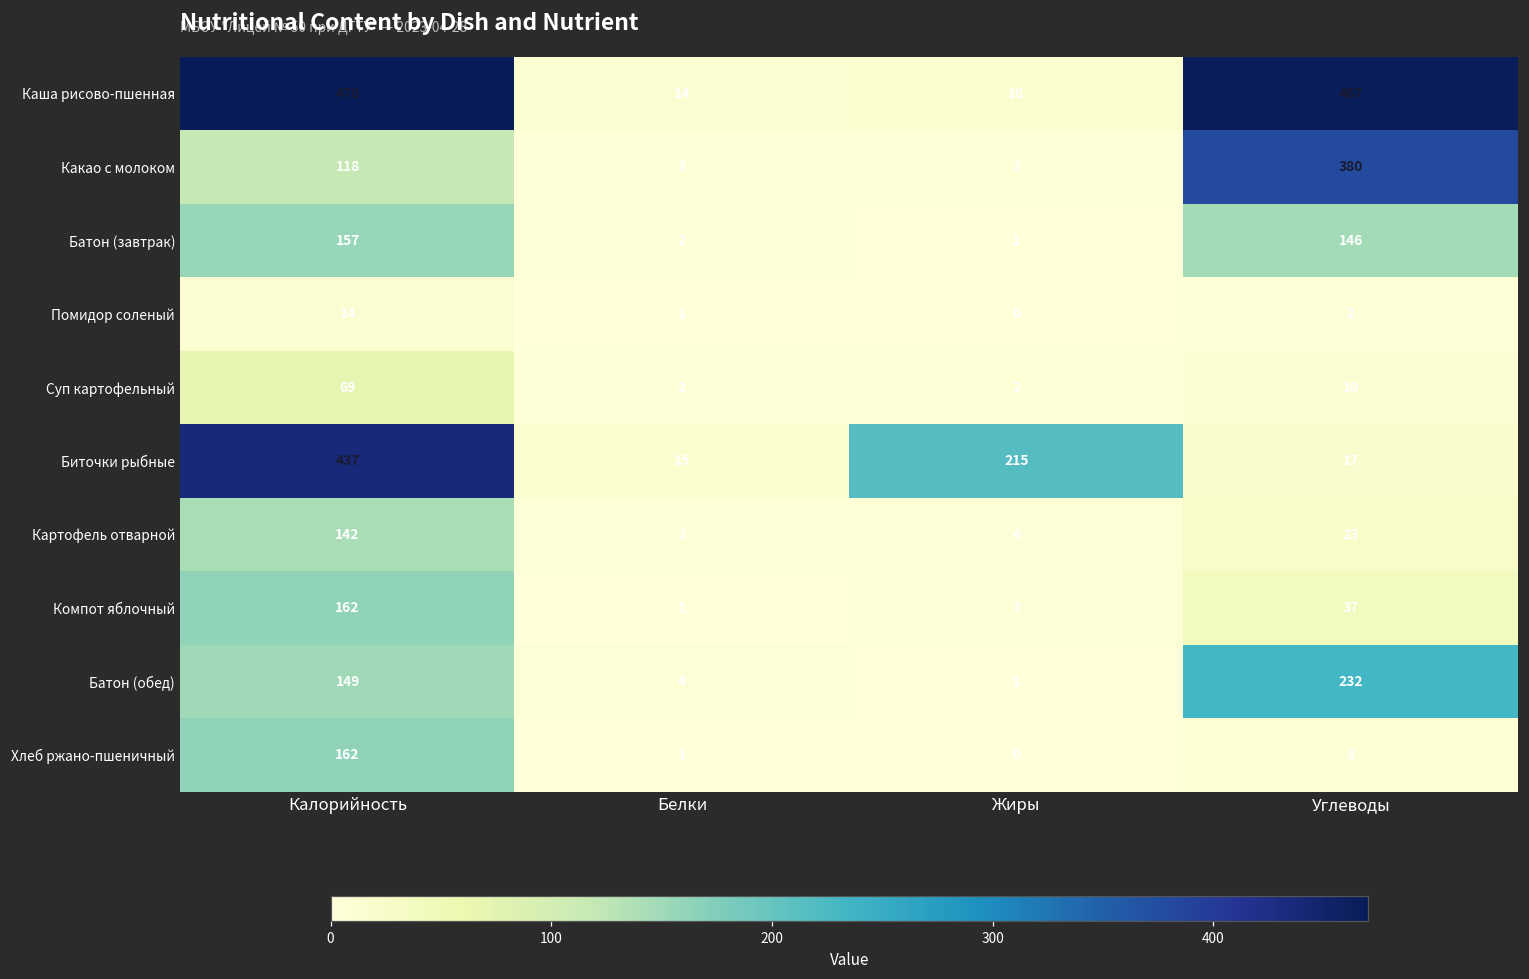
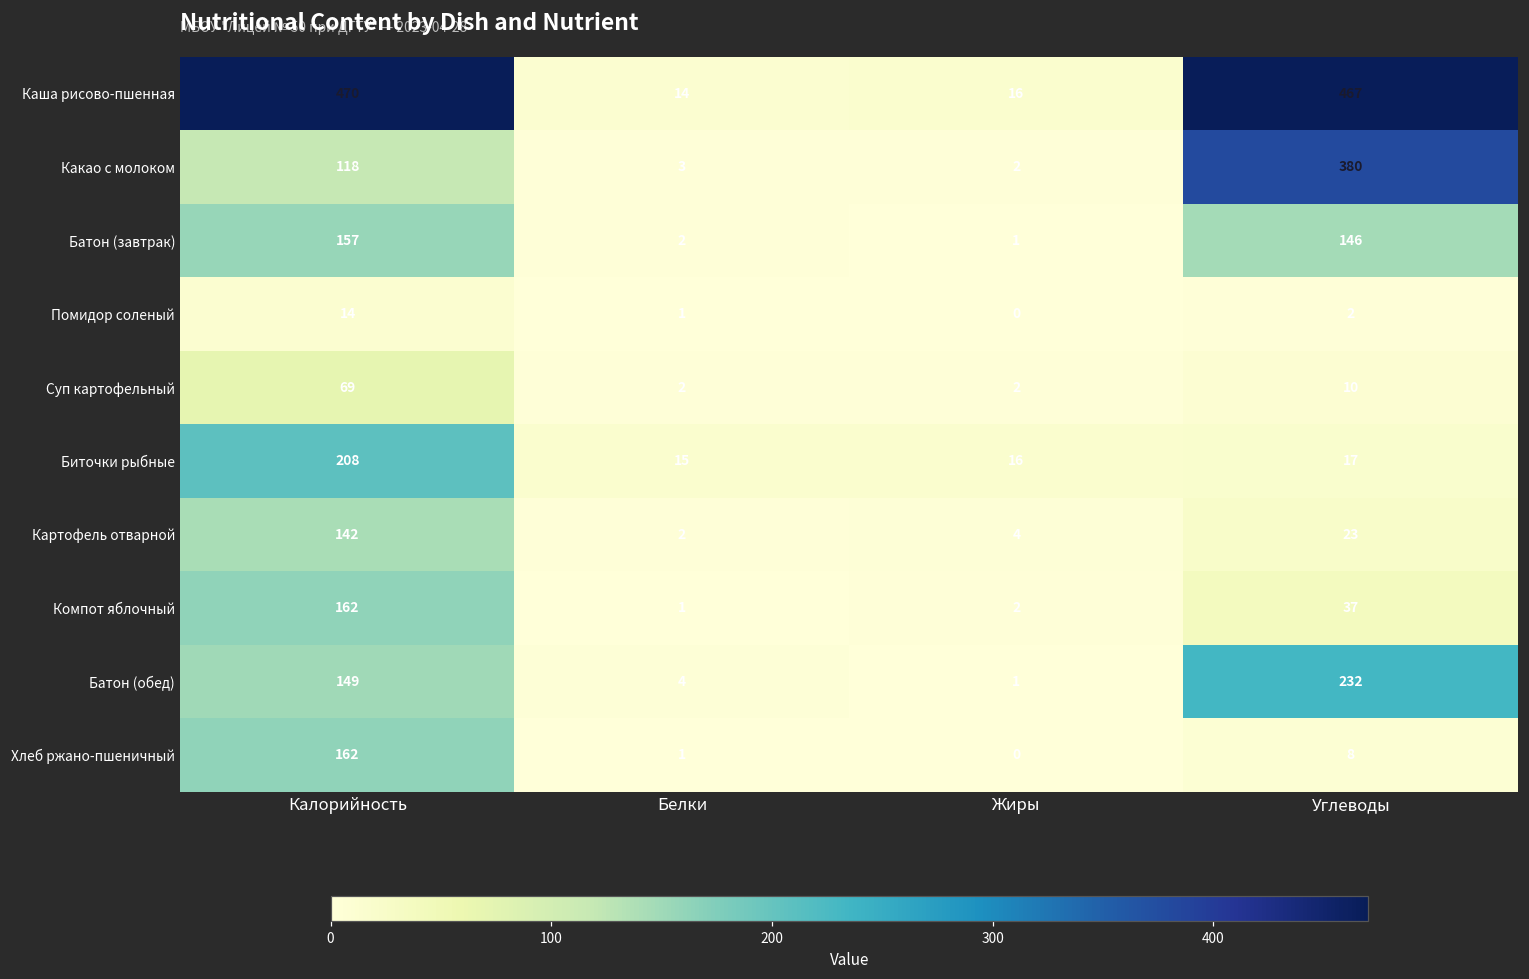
  {
    "Каша рисово-пшенная": {
      "Жиры": 16
    },
    "Какао с молоком": {
      "Калорийность": 118,
      "Углеводы": 380
    },
    "Батон (завтрак)": {
      "Калорийность": 157,
      "Углеводы": 146
    },
    "Суп картофельный": {
      "Калорийность": 69
    },
    "Биточки рыбные": {
-     "Калорийность": 437,
+     "Калорийность": 208,
      "Белки": 15,
-     "Жиры": 215,
+     "Жиры": 16,
      "Углеводы": 17
    },
    "Картофель отварной": {
      "Калорийность": 142,
      "Углеводы": 23
    },
    "Компот яблочный": {
      "Калорийность": 162,
      "Углеводы": 37
    },
    "Батон (обед)": {
      "Калорийность": 149,
      "Углеводы": 232
    },
    "Хлеб ржано-пшеничный": {
      "Калорийность": 162
    }
  }
